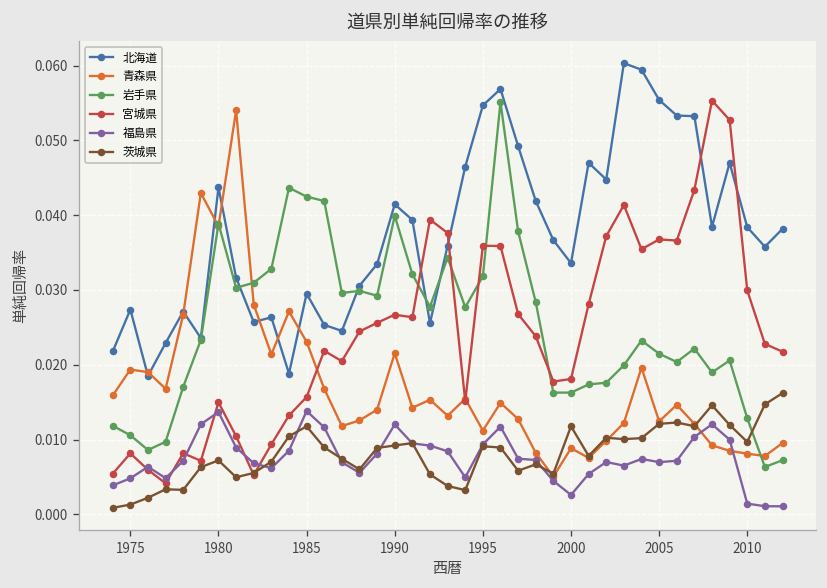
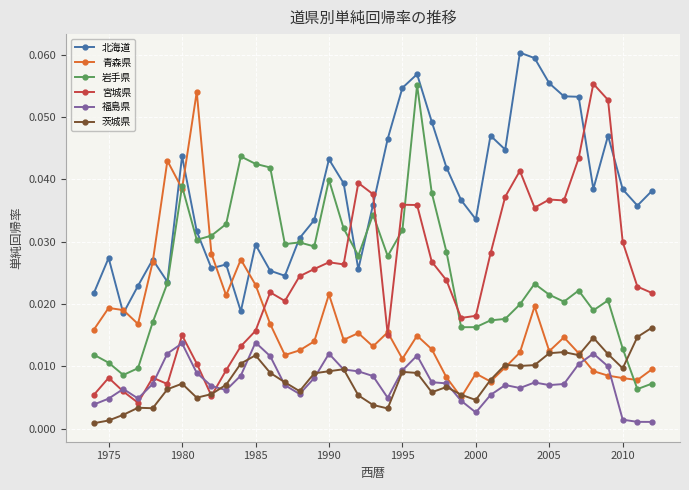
  {
    "北海道": {
      "1975": 0.027,
      "1980": 0.044,
      "1985": 0.030,
-     "1990": 0.041,
+     "1990": 0.043,
      "1995": 0.055,
      "2000": 0.034,
      "2005": 0.055,
      "2010": 0.038
    },
    "岩手県": {
      "1975": 0.011,
      "1985": 0.042,
      "1990": 0.040,
      "1995": 0.032,
      "2000": 0.016,
      "2005": 0.021,
      "2010": 0.013
    },
    "福島県": {
      "1975": 0.005,
      "1980": 0.014,
      "1985": 0.014,
      "1990": 0.012,
      "2000": 0.003,
      "2005": 0.007,
      "2010": 0.001
    },
    "茨城県": {
      "1975": 0.001,
      "1980": 0.007,
      "1985": 0.012,
      "1990": 0.009,
-     "2000": 0.012,
+     "2000": 0.005,
      "2010": 0.010
    }
  }
